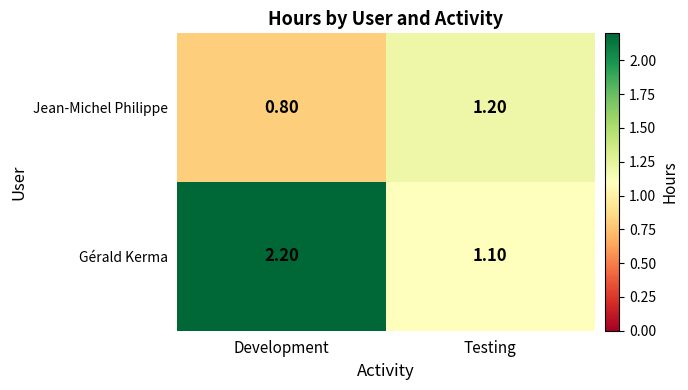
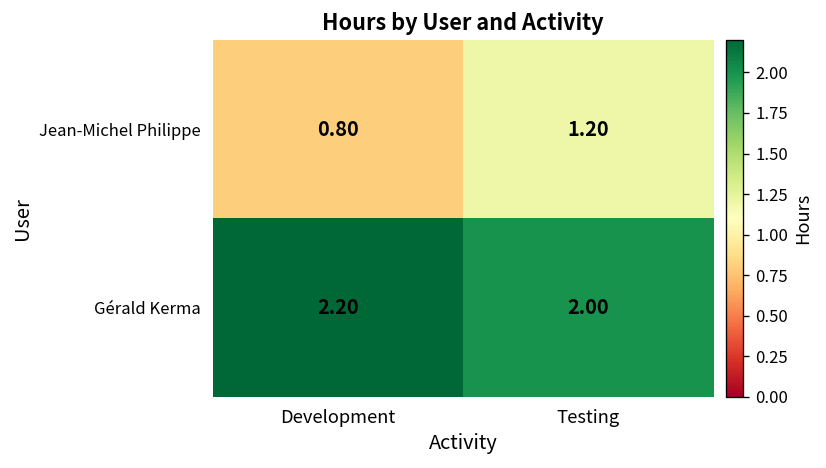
  {
    "Jean-Michel Philippe": {
      "Development": 0.80,
      "Testing": 1.20
    },
    "Gérald Kerma": {
      "Development": 2.20,
-     "Testing": 1.10
+     "Testing": 2.00
    }
  }
